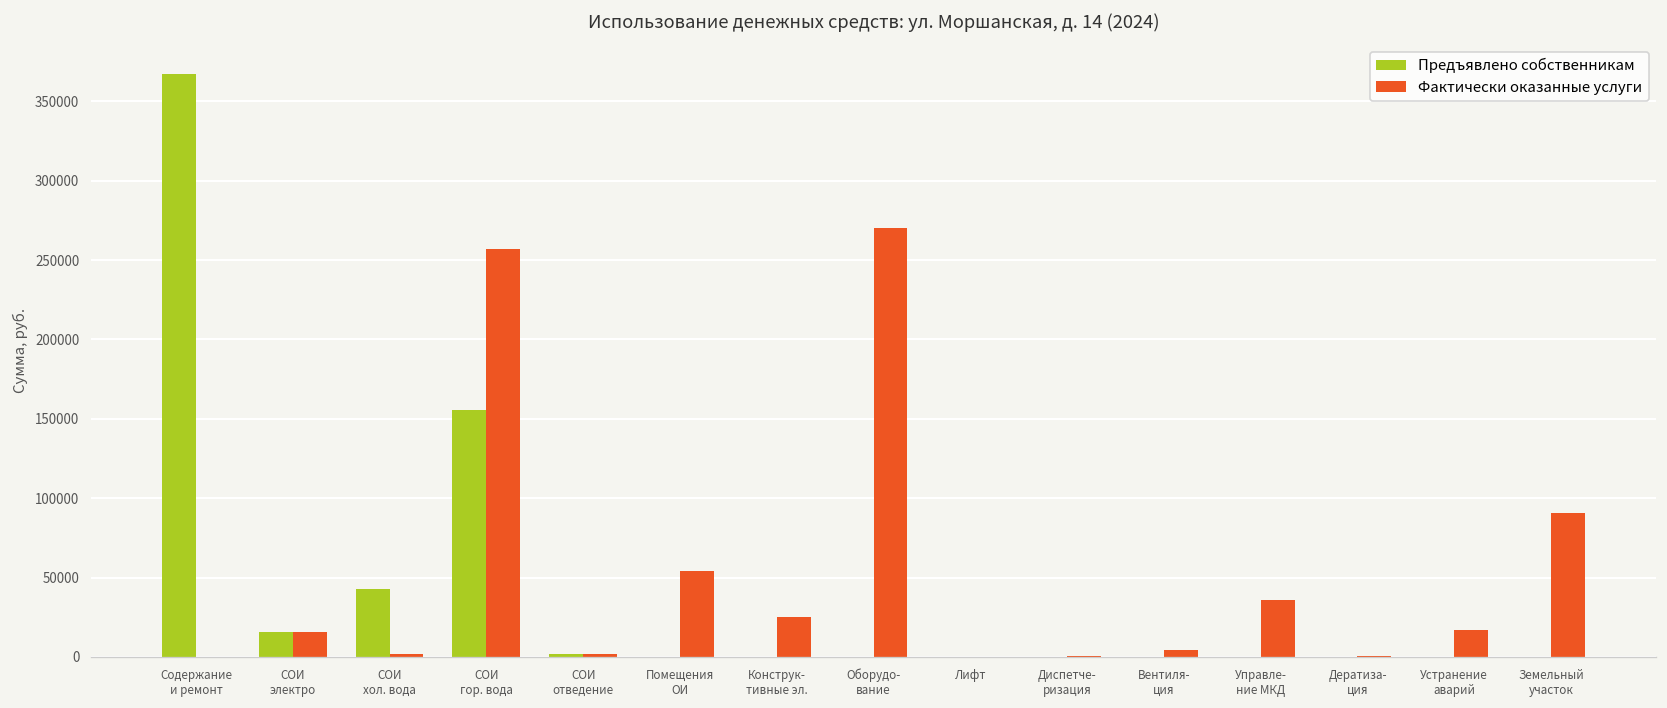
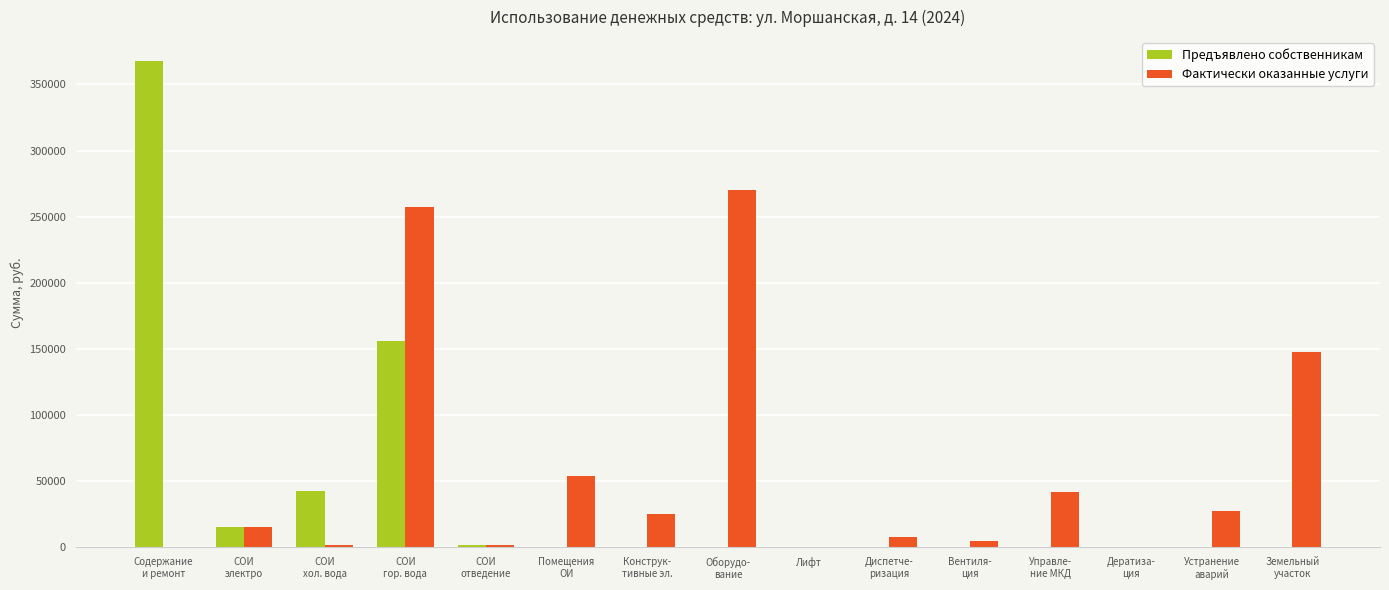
  {
    "Предъявлено собственникам": {
      "Содержание и ремонт": 367000,
      "СОИ электро": 16000,
      "СОИ хол. вода": 43000,
      "СОИ гор. вода": 156000,
      "СОИ отведение": 2000,
      "Помещения ОИ": 0,
      "Конструк- тивные эл.": 0,
      "Оборудо- вание": 0,
      "Лифт": 0,
      "Диспетче- ризация": 0,
      "Вентиля- ция": 0,
      "Управле- ние МКД": 0,
      "Дератиза- ция": 0,
      "Устранение аварий": 0,
      "Земельный участок": 0
    },
    "Фактически оказанные услуги": {
      "Содержание и ремонт": 0,
      "СОИ электро": 16000,
      "СОИ гор. вода": 257000,
      "СОИ отведение": 2000,
      "Помещения ОИ": 54000,
      "Конструк- тивные эл.": 25000,
      "Оборудо- вание": 270000,
      "Лифт": 0,
-     "Диспетче- ризация": 1000,
+     "Диспетче- ризация": 8000,
      "Вентиля- ция": 5000,
-     "Управле- ние МКД": 36000,
-     "Устранение аварий": 17000,
-     "Земельный участок": 91000
+     "Управле- ние МКД": 42000,
+     "Устранение аварий": 27000,
+     "Земельный участок": 148000
    }
  }
